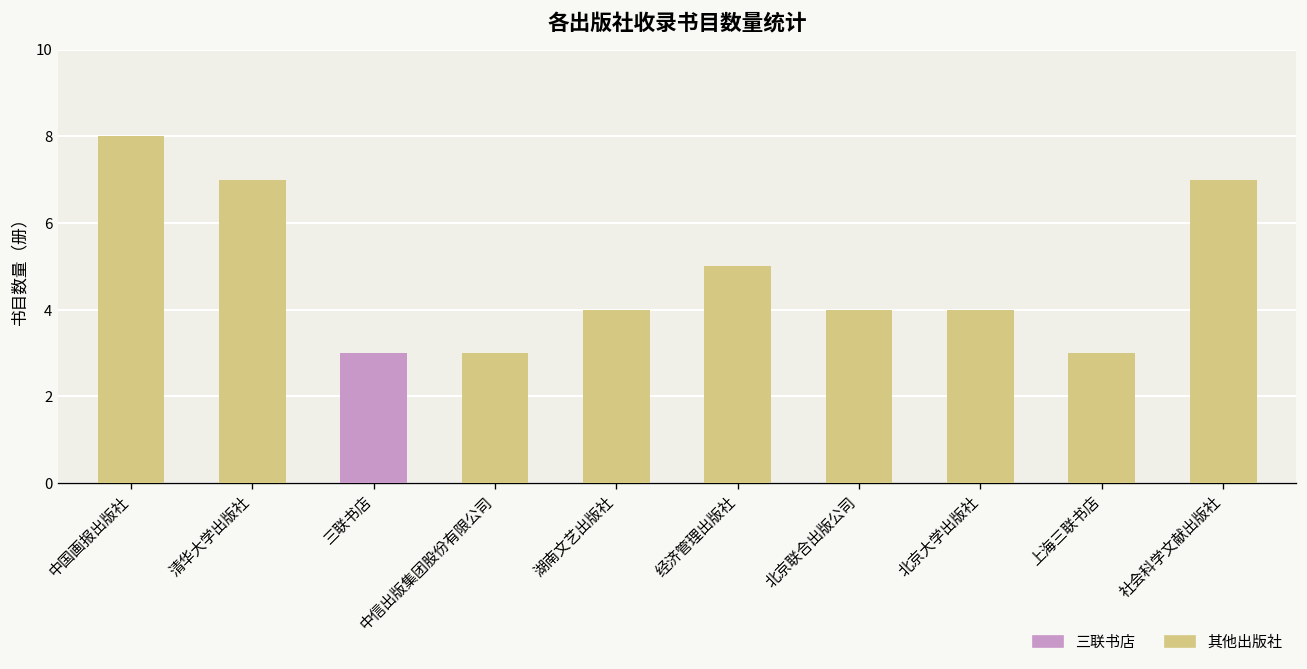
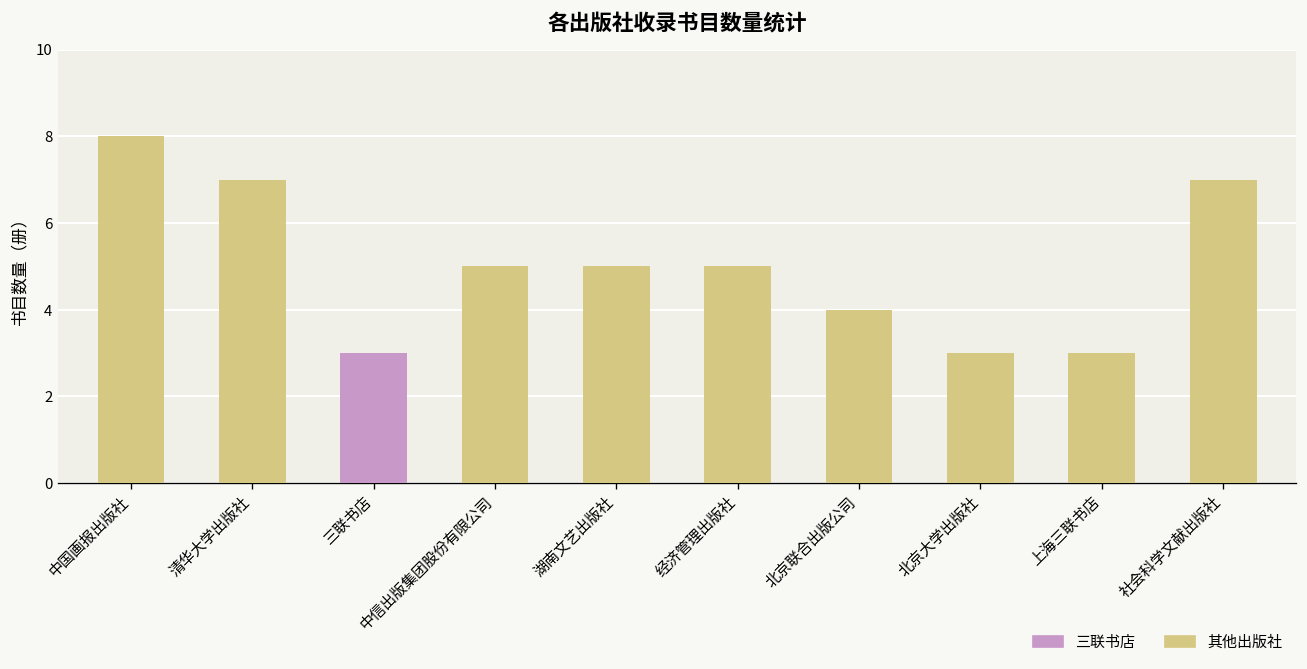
  {
    "中国画报出版社": 8,
    "清华大学出版社": 7,
    "三联书店": 3,
-   "中信出版集团股份有限公司": 3,
-   "湖南文艺出版社": 4,
+   "中信出版集团股份有限公司": 5,
+   "湖南文艺出版社": 5,
    "经济管理出版社": 5,
    "北京联合出版公司": 4,
-   "北京大学出版社": 4,
+   "北京大学出版社": 3,
    "上海三联书店": 3,
    "社会科学文献出版社": 7
  }
